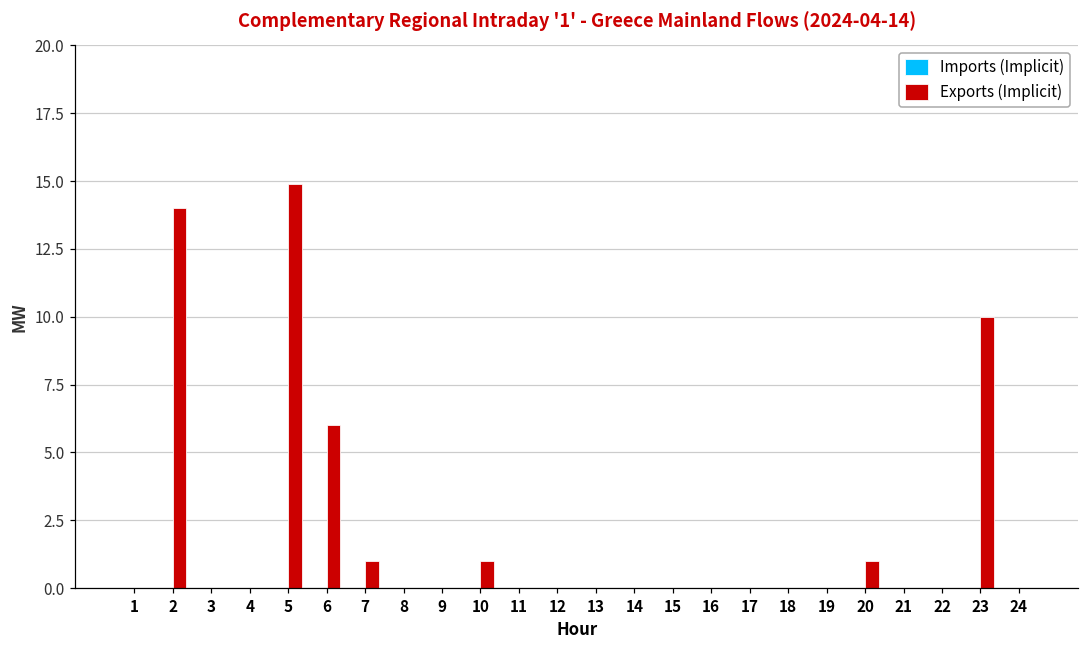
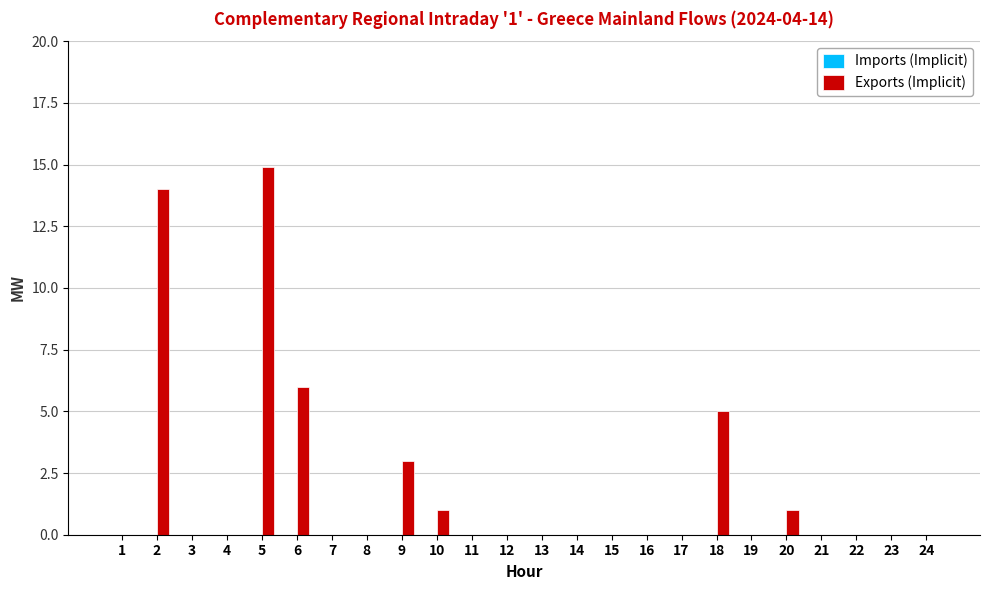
  {
    "Imports (Implicit)": {
      "1": 0,
      "2": 0,
      "3": 0,
      "4": 0,
      "5": 0,
      "6": 0,
      "7": 0,
      "8": 0,
      "9": 0,
      "10": 0,
      "11": 0,
      "12": 0,
      "13": 0,
      "14": 0,
      "15": 0,
      "16": 0,
      "17": 0,
      "18": 0,
      "19": 0,
      "20": 0,
      "21": 0,
      "22": 0,
      "23": 0,
      "24": 0
    },
    "Exports (Implicit)": {
      "1": 0,
      "2": 14,
      "3": 0,
      "4": 0,
      "5": 15,
      "6": 6,
-     "7": 1,
+     "7": 0,
      "8": 0,
-     "9": 0,
+     "9": 3,
      "10": 1,
      "11": 0,
      "12": 0,
      "13": 0,
      "14": 0,
      "15": 0,
      "16": 0,
      "17": 0,
-     "18": 0,
+     "18": 5,
      "19": 0,
      "20": 1,
      "21": 0,
      "22": 0,
-     "23": 10,
+     "23": 0,
      "24": 0
    }
  }
